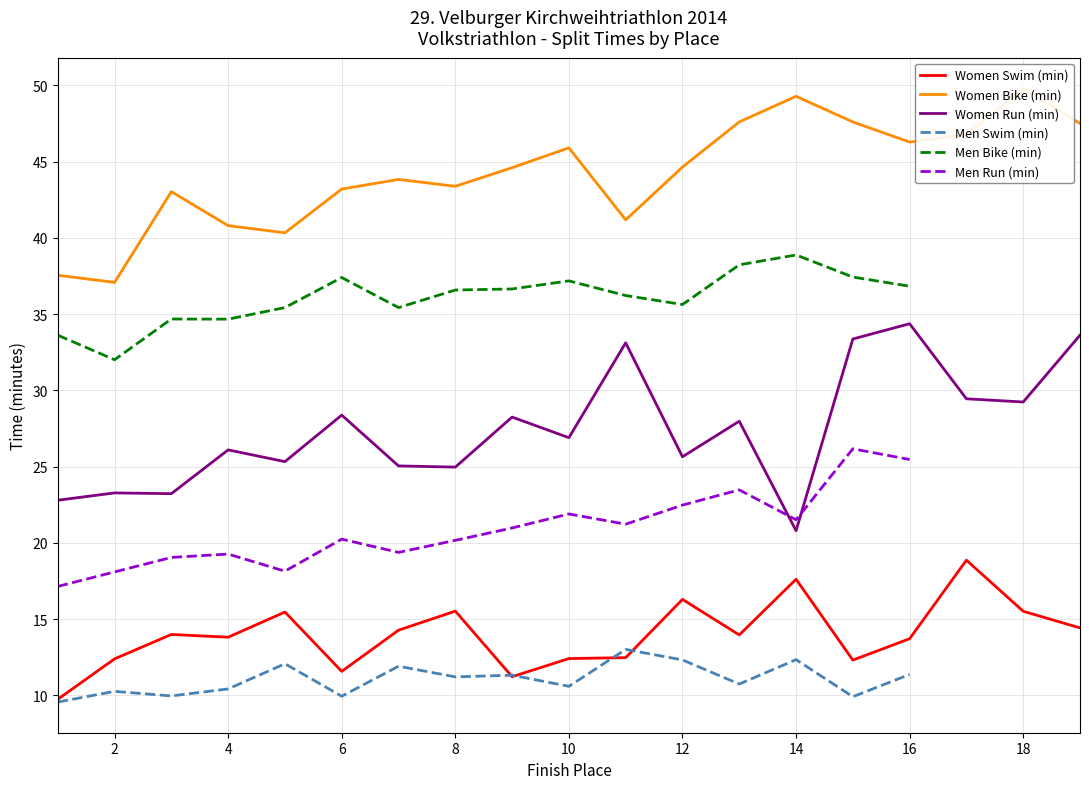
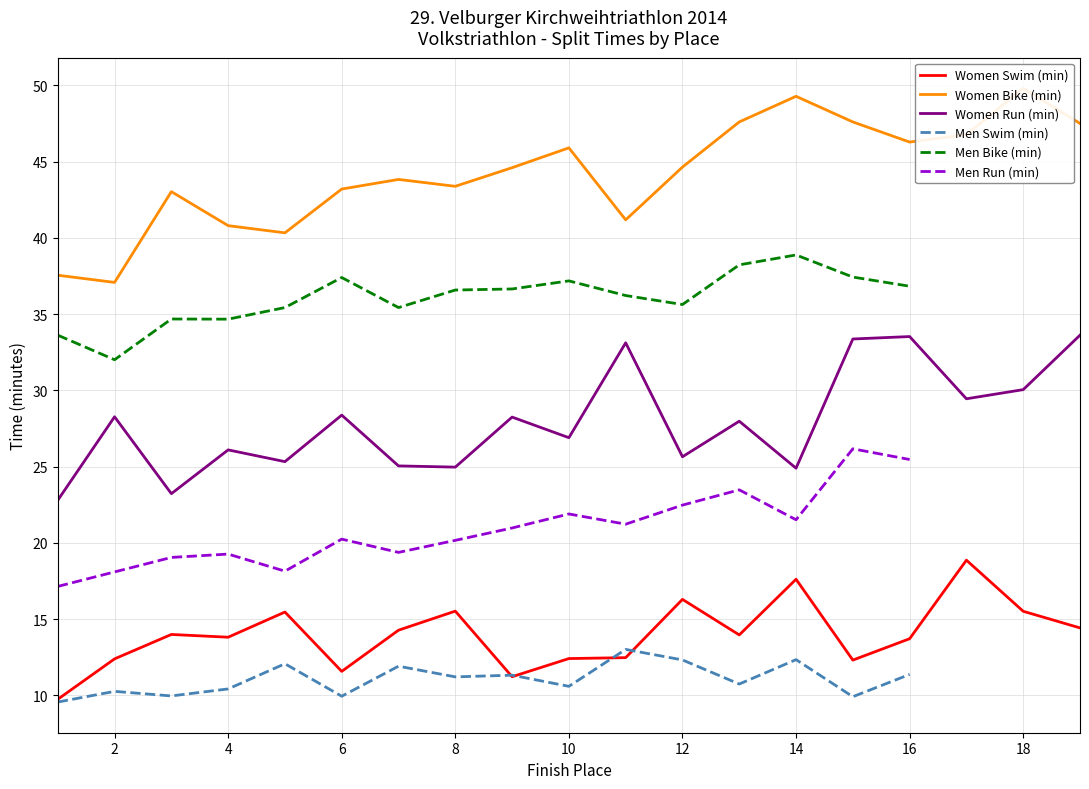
  {
    "Women Swim (min)": {
      "2": 12.4,
      "4": 13.8,
      "6": 11.6,
      "8": 15.5,
      "10": 12.4,
      "12": 16.3,
      "14": 17.6,
      "16": 13.7,
      "18": 15.5
    },
    "Women Bike (min)": {
      "2": 37.1,
      "4": 40.8,
      "6": 43.2,
      "8": 43.4,
      "10": 45.9,
      "12": 44.6,
      "14": 49.3,
      "16": 46.3
    },
    "Women Run (min)": {
-     "2": 23.3,
+     "2": 28.3,
      "4": 26.1,
      "6": 28.4,
      "8": 25.0,
      "10": 26.9,
      "12": 25.7,
-     "14": 20.8,
-     "16": 34.4,
-     "18": 29.2
+     "14": 24.9,
+     "16": 33.5,
+     "18": 30.1
    },
    "Men Swim (min)": {
      "2": 10.3,
      "4": 10.4,
      "6": 10.0,
      "8": 11.2,
      "10": 10.6,
      "12": 12.3,
      "14": 12.4,
      "16": 11.4
    },
    "Men Bike (min)": {
      "2": 32.0,
      "4": 34.7,
      "6": 37.4,
      "8": 36.6,
      "10": 37.2,
      "12": 35.6,
      "14": 38.9,
      "16": 36.8
    },
    "Men Run (min)": {
      "2": 18.1,
      "4": 19.3,
      "6": 20.3,
      "8": 20.2,
      "10": 21.9,
      "12": 22.5,
      "14": 21.5,
      "16": 25.5
    }
  }
